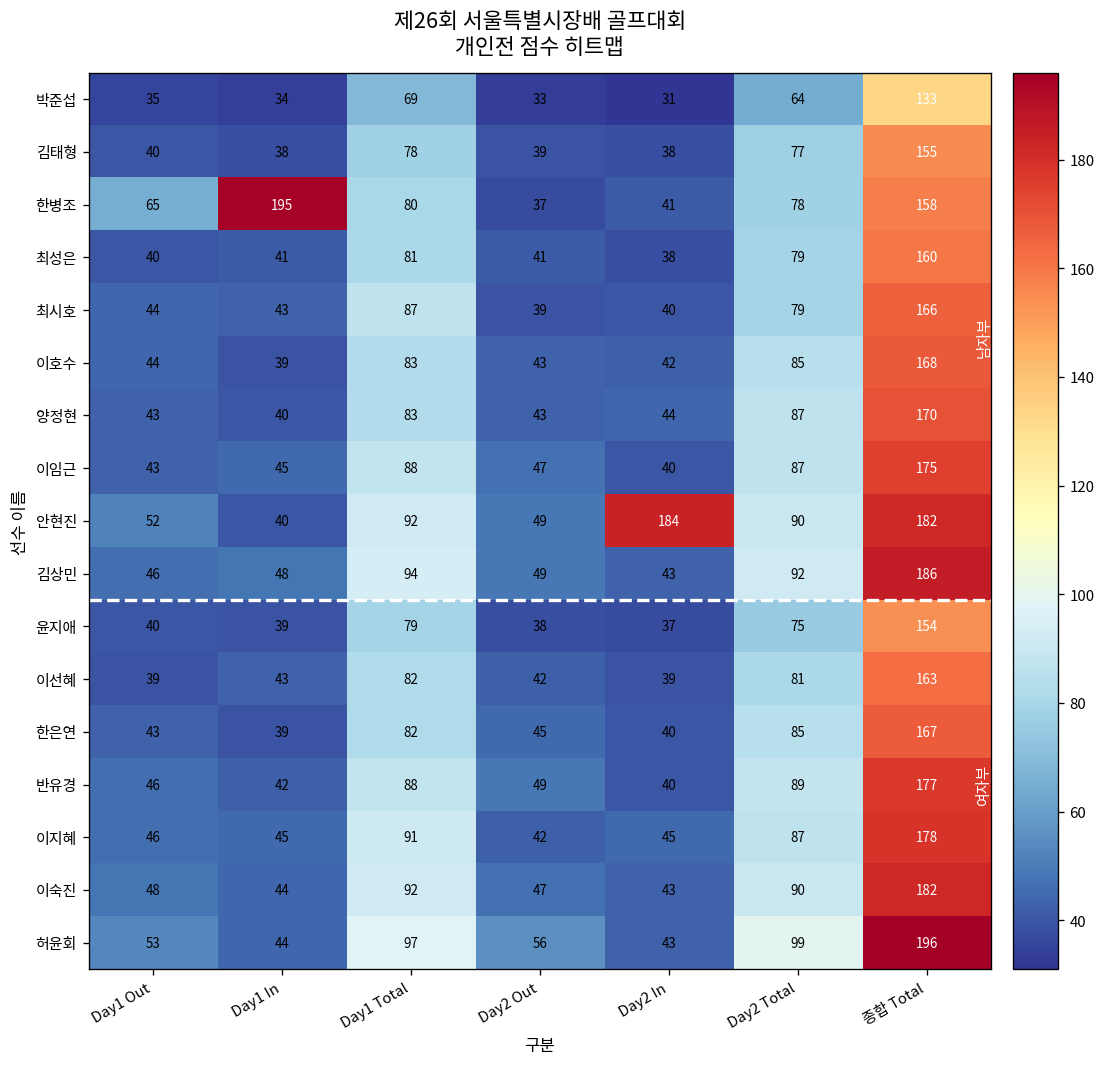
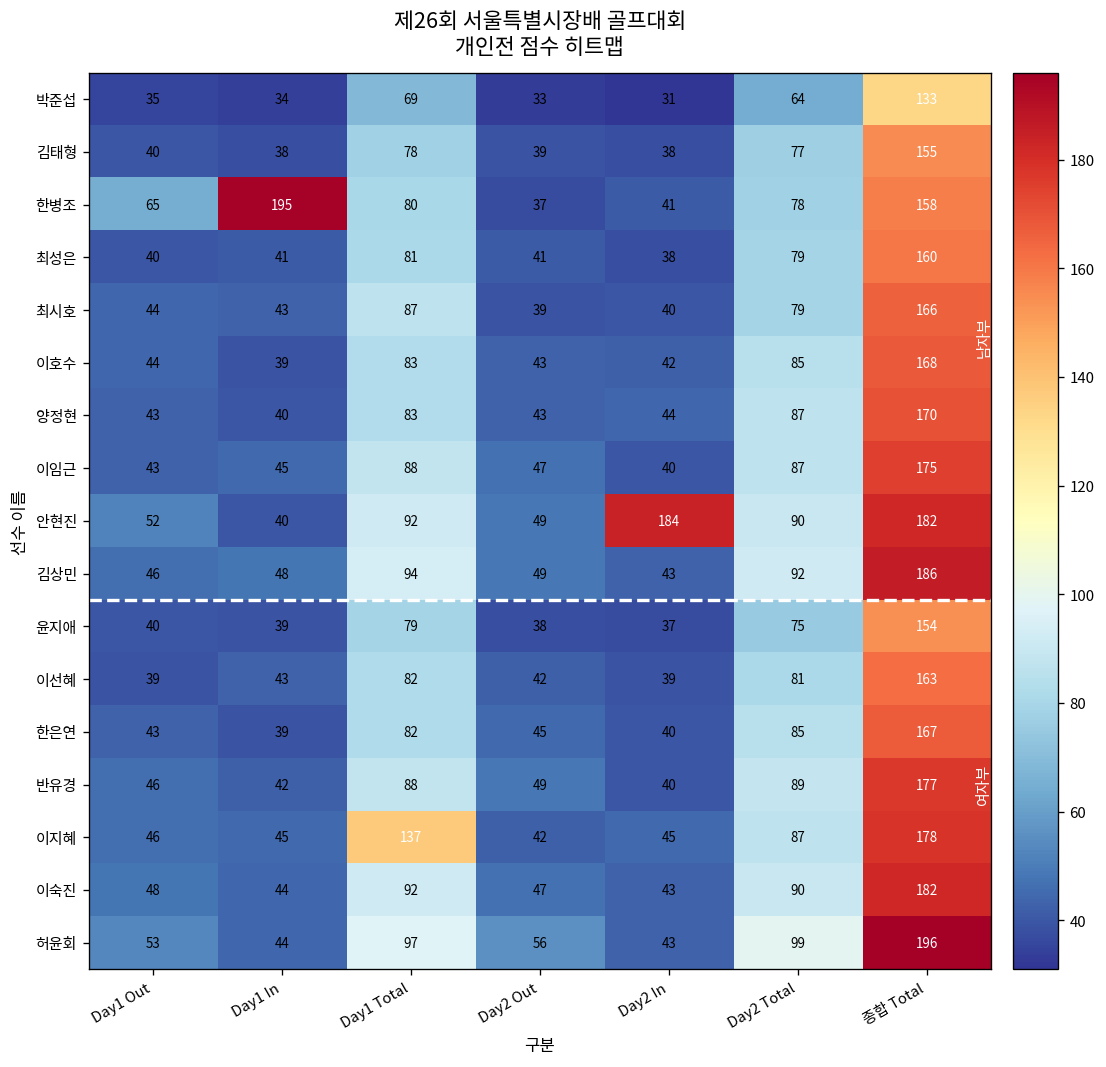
  {
    "박준섭": {
      "Day1 Out": 35,
      "Day1 In": 34,
      "Day1 Total": 69,
      "Day2 Out": 33,
      "Day2 In": 31,
      "Day2 Total": 64,
      "종합 Total": 133
    },
    "김태형": {
      "Day1 Out": 40,
      "Day1 In": 38,
      "Day1 Total": 78,
      "Day2 Out": 39,
      "Day2 In": 38,
      "Day2 Total": 77,
      "종합 Total": 155
    },
    "한병조": {
      "Day1 Out": 65,
      "Day1 In": 195,
      "Day1 Total": 80,
      "Day2 Out": 37,
      "Day2 In": 41,
      "Day2 Total": 78,
      "종합 Total": 158
    },
    "최성은": {
      "Day1 Out": 40,
      "Day1 In": 41,
      "Day1 Total": 81,
      "Day2 Out": 41,
      "Day2 In": 38,
      "Day2 Total": 79,
      "종합 Total": 160
    },
    "최시호": {
      "Day1 Out": 44,
      "Day1 In": 43,
      "Day1 Total": 87,
      "Day2 Out": 39,
      "Day2 In": 40,
      "Day2 Total": 79
    },
    "이호수": {
      "Day1 Out": 44,
      "Day1 In": 39,
      "Day1 Total": 83,
      "Day2 Out": 43,
      "Day2 In": 42,
      "Day2 Total": 85,
      "종합 Total": 168
    },
    "양정현": {
      "Day1 Out": 43,
      "Day1 In": 40,
      "Day1 Total": 83,
      "Day2 Out": 43,
      "Day2 In": 44,
      "Day2 Total": 87,
      "종합 Total": 170
    },
    "이임근": {
      "Day1 Out": 43,
      "Day1 In": 45,
      "Day1 Total": 88,
      "Day2 Out": 47,
      "Day2 In": 40,
      "Day2 Total": 87,
      "종합 Total": 175
    },
    "안현진": {
      "Day1 Out": 52,
      "Day1 In": 40,
      "Day1 Total": 92,
      "Day2 Out": 49,
      "Day2 In": 184,
      "Day2 Total": 90,
      "종합 Total": 182
    },
    "김상민": {
      "Day1 Out": 46,
      "Day1 In": 48,
      "Day1 Total": 94,
      "Day2 Out": 49,
      "Day2 In": 43,
      "Day2 Total": 92,
      "종합 Total": 186
    },
    "윤지애": {
      "Day1 Out": 40,
      "Day1 In": 39,
      "Day1 Total": 79,
      "Day2 Out": 38,
      "Day2 In": 37,
      "Day2 Total": 75,
      "종합 Total": 154
    },
    "이선혜": {
      "Day1 Out": 39,
      "Day1 In": 43,
      "Day1 Total": 82,
      "Day2 Out": 42,
      "Day2 In": 39,
      "Day2 Total": 81,
      "종합 Total": 163
    },
    "한은연": {
      "Day1 Out": 43,
      "Day1 In": 39,
      "Day1 Total": 82,
      "Day2 Out": 45,
      "Day2 In": 40,
      "Day2 Total": 85,
      "종합 Total": 167
    },
    "반유경": {
      "Day1 Out": 46,
      "Day1 In": 42,
      "Day1 Total": 88,
      "Day2 Out": 49,
      "Day2 In": 40,
      "Day2 Total": 89
    },
    "이지혜": {
      "Day1 Out": 46,
      "Day1 In": 45,
-     "Day1 Total": 91,
+     "Day1 Total": 137,
      "Day2 Out": 42,
      "Day2 In": 45,
      "Day2 Total": 87,
      "종합 Total": 178
    },
    "이숙진": {
      "Day1 Out": 48,
      "Day1 In": 44,
      "Day1 Total": 92,
      "Day2 Out": 47,
      "Day2 In": 43,
      "Day2 Total": 90,
      "종합 Total": 182
    },
    "허윤회": {
      "Day1 Out": 53,
      "Day1 In": 44,
      "Day1 Total": 97,
      "Day2 Out": 56,
      "Day2 In": 43,
      "Day2 Total": 99,
      "종합 Total": 196
    }
  }
